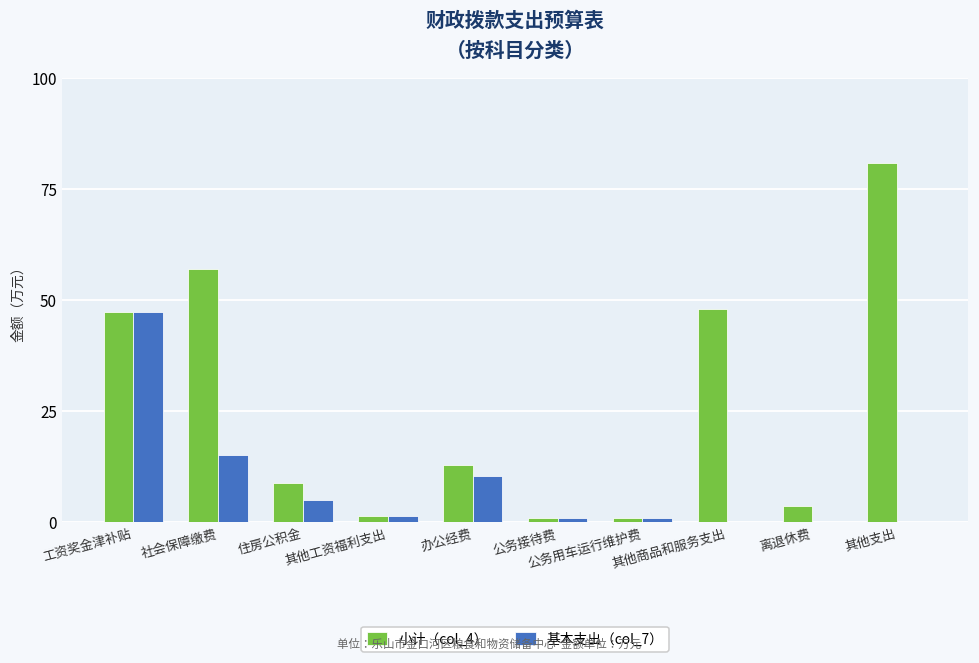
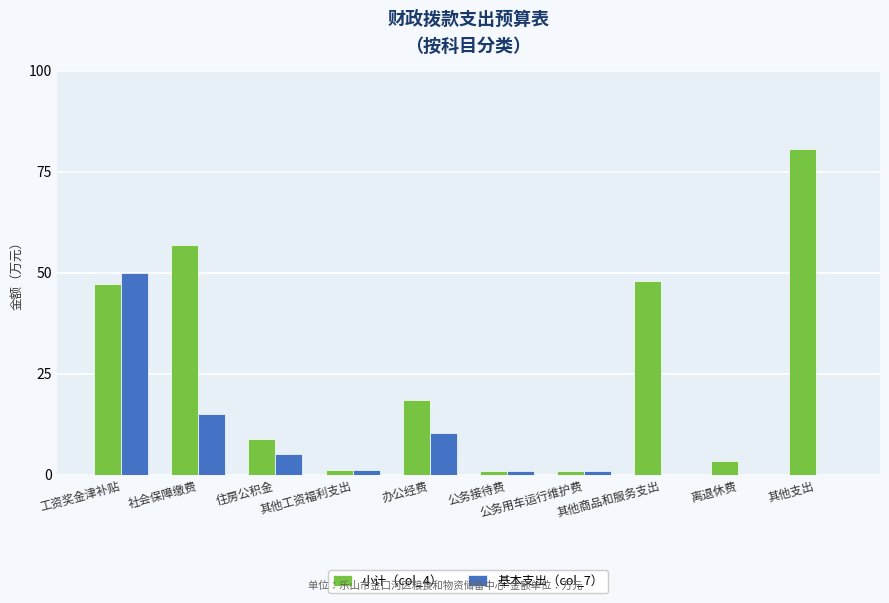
  {
    "小计（col_4）": {
      "工资奖金津补贴": 47,
      "社会保障缴费": 57,
      "住房公积金": 9,
      "其他工资福利支出": 1,
-     "办公经费": 13,
+     "办公经费": 19,
      "公务接待费": 1,
      "公务用车运行维护费": 1,
      "其他商品和服务支出": 48,
      "离退休费": 4,
      "其他支出": 81
    },
    "基本支出（col_7）": {
-     "工资奖金津补贴": 47,
+     "工资奖金津补贴": 50,
      "社会保障缴费": 15,
      "住房公积金": 5,
      "其他工资福利支出": 1,
      "办公经费": 10,
      "公务接待费": 1,
      "公务用车运行维护费": 1,
      "其他商品和服务支出": 0,
      "离退休费": 0,
      "其他支出": 0
    }
  }
